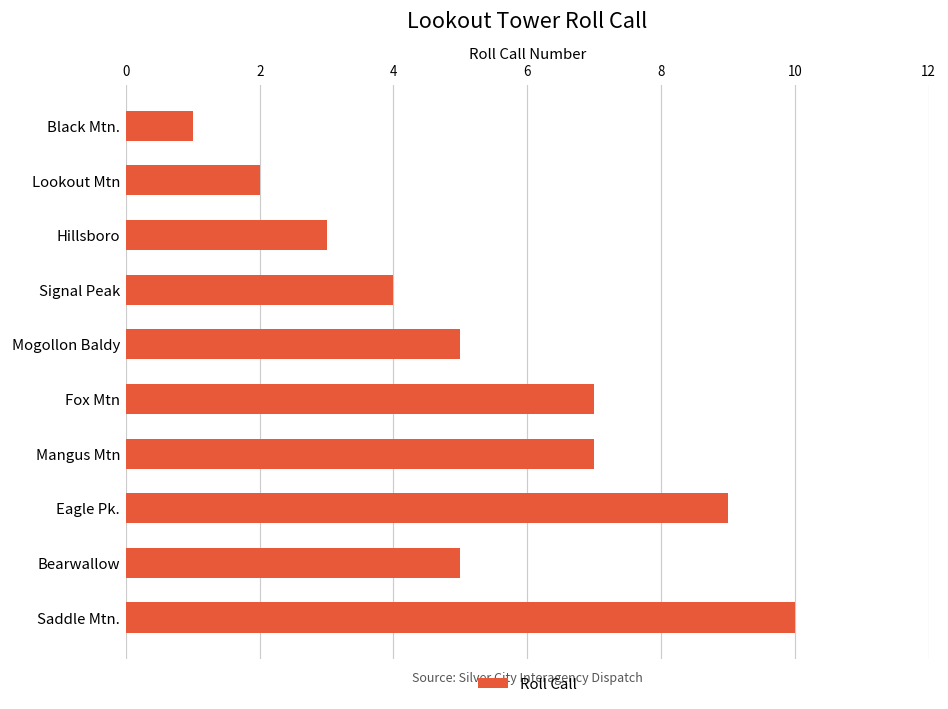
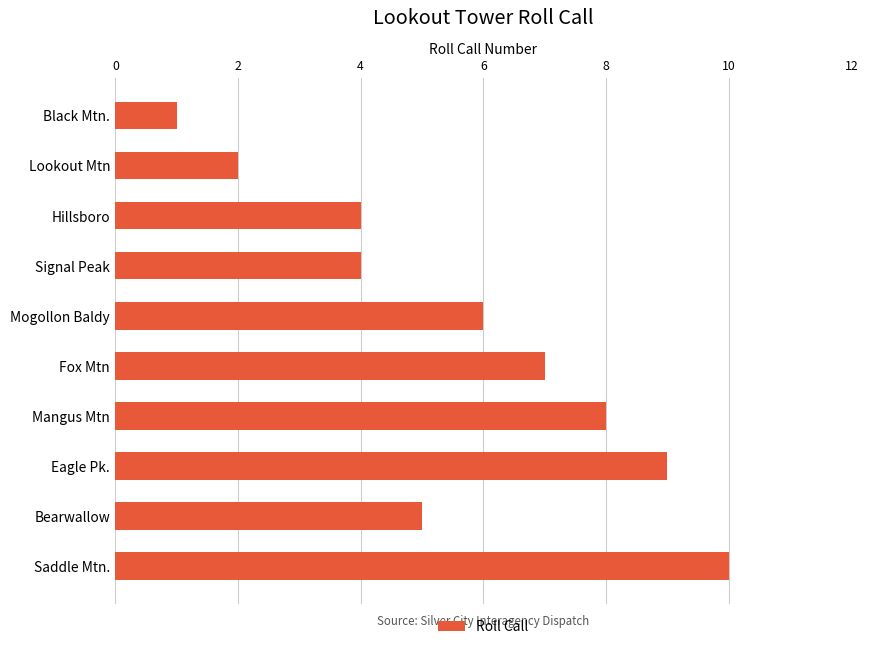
  {
    "Black Mtn.": 1,
    "Lookout Mtn": 2,
-   "Hillsboro": 3,
+   "Hillsboro": 4,
    "Signal Peak": 4,
-   "Mogollon Baldy": 5,
+   "Mogollon Baldy": 6,
    "Fox Mtn": 7,
-   "Mangus Mtn": 7,
+   "Mangus Mtn": 8,
    "Eagle Pk.": 9,
    "Bearwallow": 5,
    "Saddle Mtn.": 10
  }
